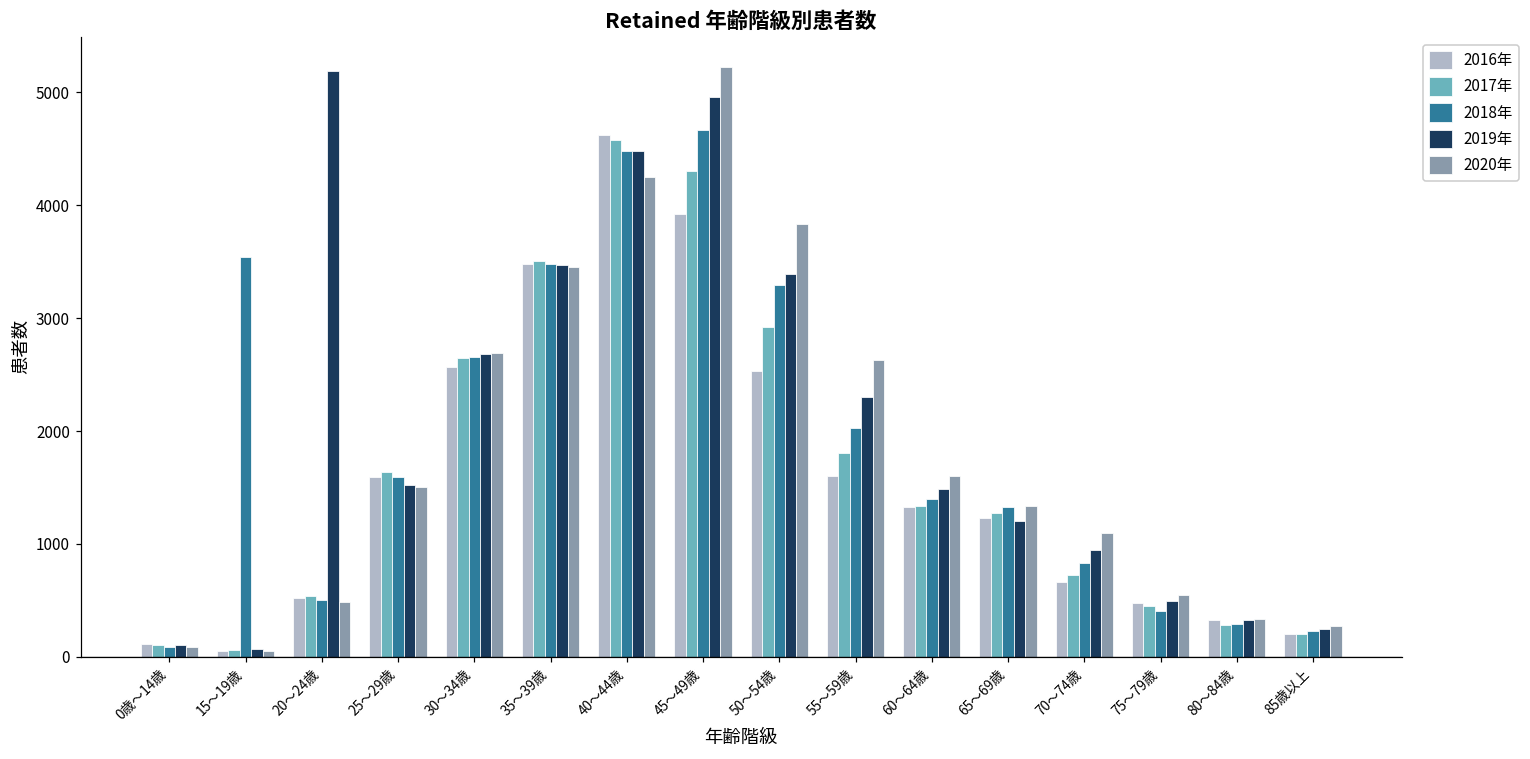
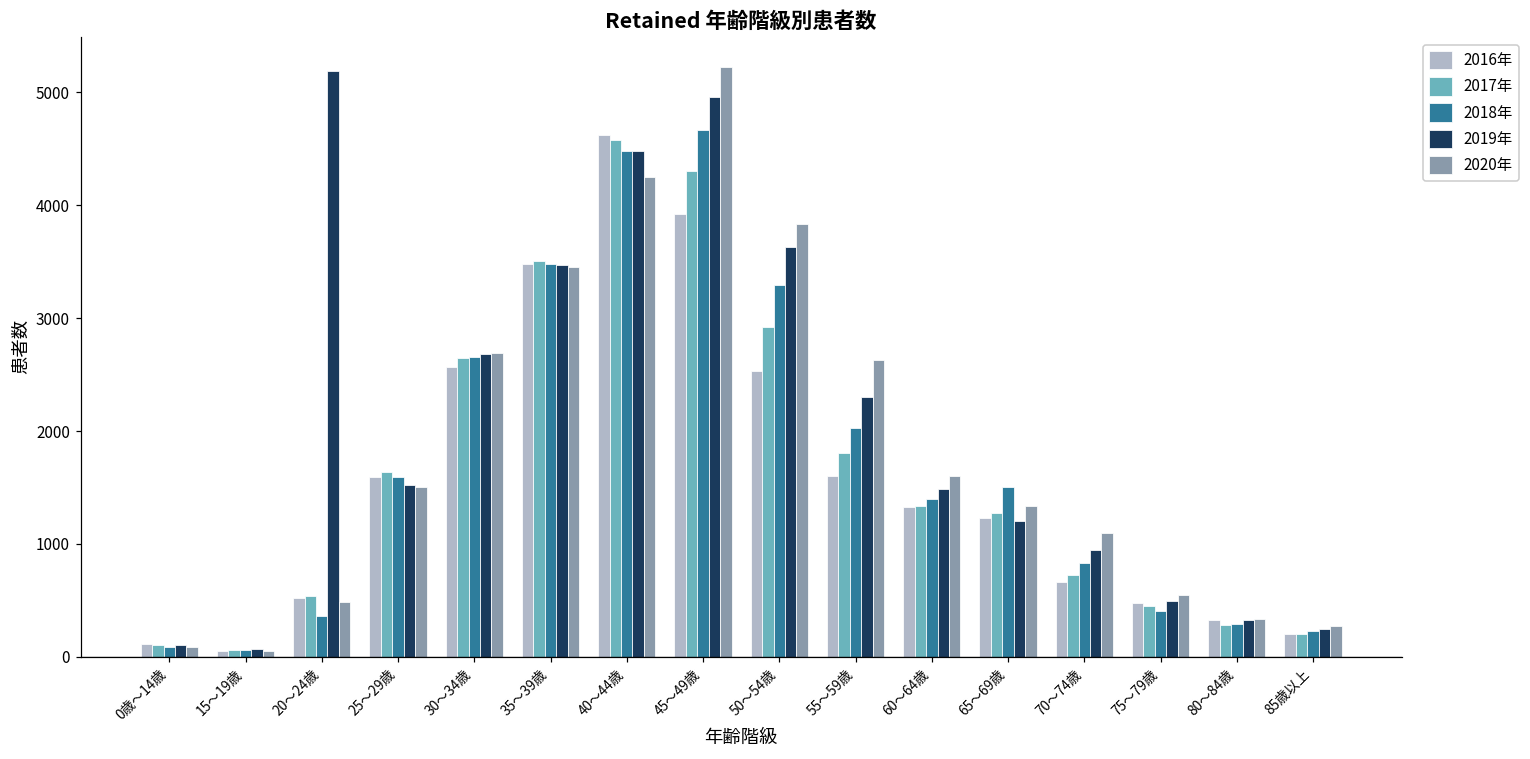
  {
    "2018年": {
      "0歳～14歳": 90,
-     "15～19歳": 3540,
-     "20～24歳": 500,
+     "15～19歳": 60,
+     "20～24歳": 360,
      "25～29歳": 1600,
      "30～34歳": 2650,
      "35～39歳": 3480,
      "40～44歳": 4480,
      "45～49歳": 4670,
      "50～54歳": 3300,
      "55～59歳": 2030,
      "60～64歳": 1400,
-     "65～69歳": 1330,
+     "65～69歳": 1500,
      "70～74歳": 830,
      "75～79歳": 410,
      "80～84歳": 300,
      "85歳以上": 230
    },
    "2019年": {
      "0歳～14歳": 110,
      "15～19歳": 70,
      "20～24歳": 5190,
      "25～29歳": 1520,
      "30～34歳": 2680,
      "35～39歳": 3470,
      "40～44歳": 4480,
      "45～49歳": 4960,
-     "50～54歳": 3390,
+     "50～54歳": 3630,
      "55～59歳": 2310,
      "60～64歳": 1490,
      "65～69歳": 1210,
      "70～74歳": 950,
      "75～79歳": 500,
      "80～84歳": 330,
      "85歳以上": 250
    }
  }
